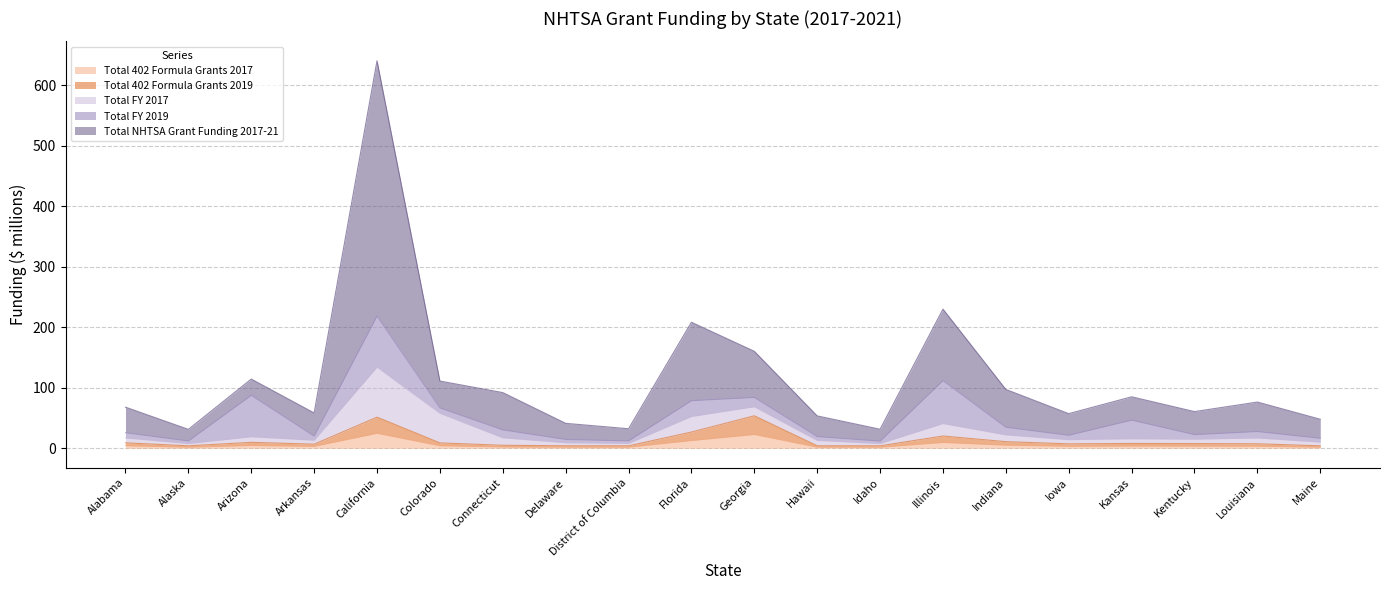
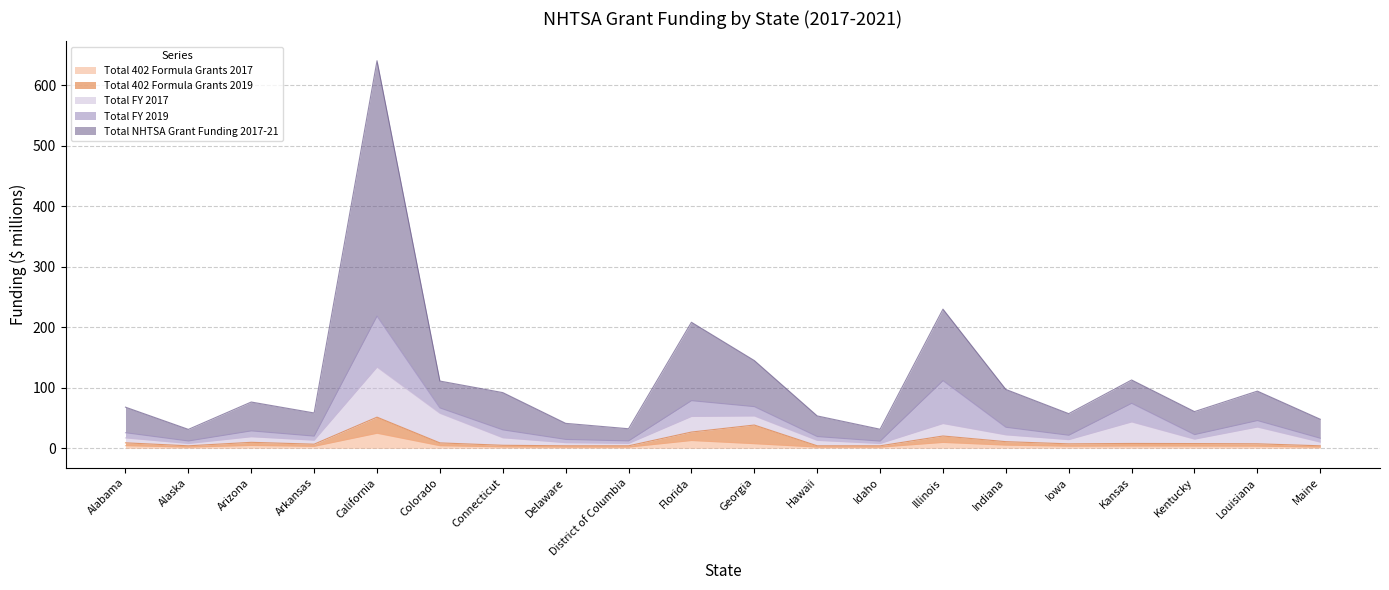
  {
    "Total 402 Formula Grants 2017": {
      "Alabama": 0,
      "Arizona": 0,
      "California": 20,
      "Colorado": 0,
      "Florida": 10,
-     "Georgia": 20,
+     "Georgia": 10,
      "Illinois": 10,
      "Indiana": 10
    },
    "Total 402 Formula Grants 2019": {
      "Alabama": 0,
      "Arizona": 10,
      "California": 30,
      "Colorado": 0,
      "Florida": 10,
      "Georgia": 30,
      "Illinois": 10,
      "Indiana": 10
    },
    "Total FY 2017": {
      "Alabama": 10,
      "Arizona": 10,
      "Arkansas": 10,
      "California": 80,
      "Colorado": 50,
      "Connecticut": 10,
      "Delaware": 10,
      "Florida": 30,
      "Georgia": 10,
      "Hawaii": 10,
      "Illinois": 20,
      "Indiana": 10,
      "Iowa": 10,
-     "Kansas": 10,
+     "Kansas": 40,
      "Kentucky": 10,
-     "Louisiana": 10,
+     "Louisiana": 30,
      "Maine": 10
    },
    "Total FY 2019": {
      "Alabama": 10,
-     "Arizona": 70,
+     "Arizona": 10,
      "Arkansas": 10,
      "California": 80,
      "Colorado": 10,
      "Connecticut": 10,
      "Delaware": 10,
      "Florida": 30,
      "Georgia": 20,
      "Hawaii": 10,
      "Illinois": 70,
      "Indiana": 10,
      "Iowa": 10,
      "Kansas": 30,
      "Kentucky": 10,
      "Louisiana": 10,
      "Maine": 10
    },
    "Total NHTSA Grant Funding 2017-21": {
      "Alabama": 40,
      "Alaska": 20,
-     "Arizona": 30,
+     "Arizona": 50,
      "Arkansas": 40,
      "California": 420,
      "Colorado": 40,
      "Connecticut": 60,
      "Delaware": 30,
      "District of Columbia": 20,
      "Florida": 130,
      "Georgia": 80,
      "Hawaii": 30,
      "Idaho": 20,
      "Illinois": 120,
      "Indiana": 60,
      "Iowa": 40,
      "Kansas": 40,
      "Kentucky": 40,
      "Louisiana": 50,
      "Maine": 30
    }
  }
